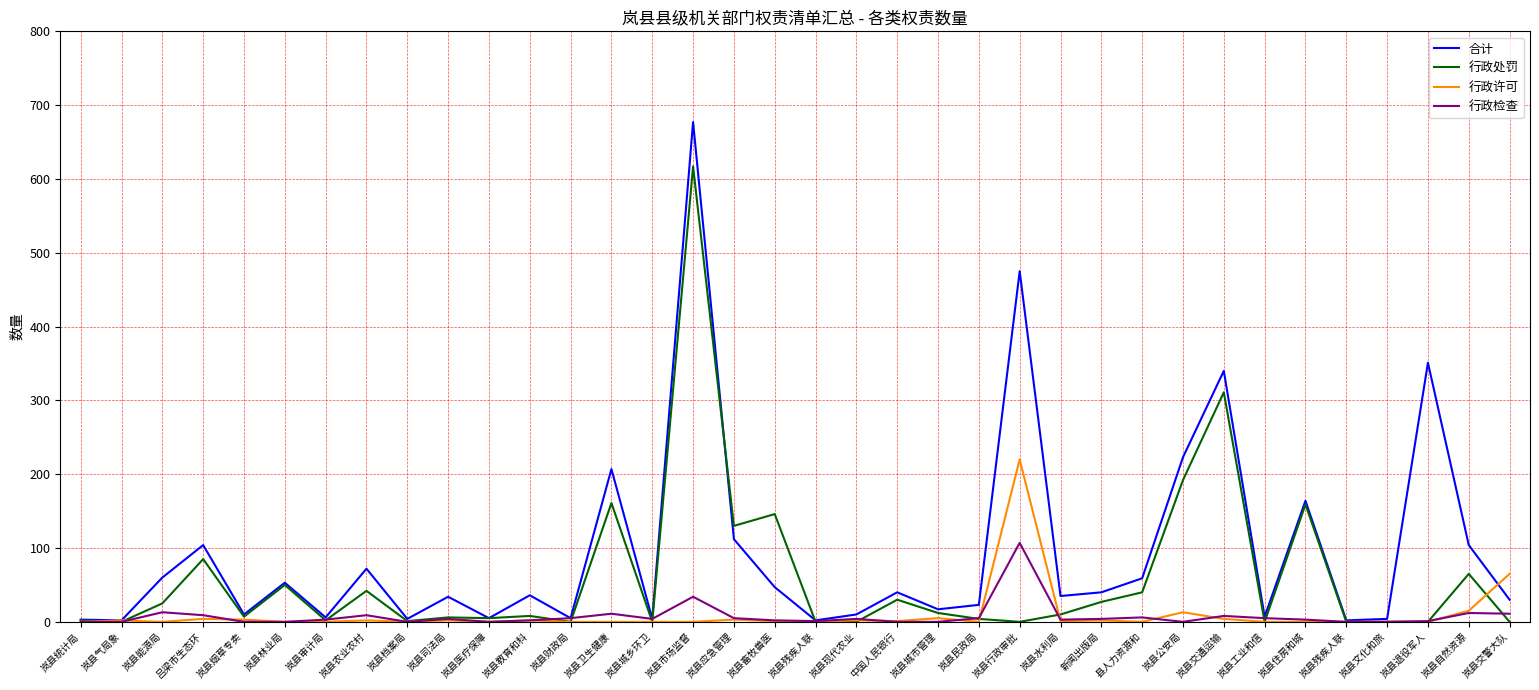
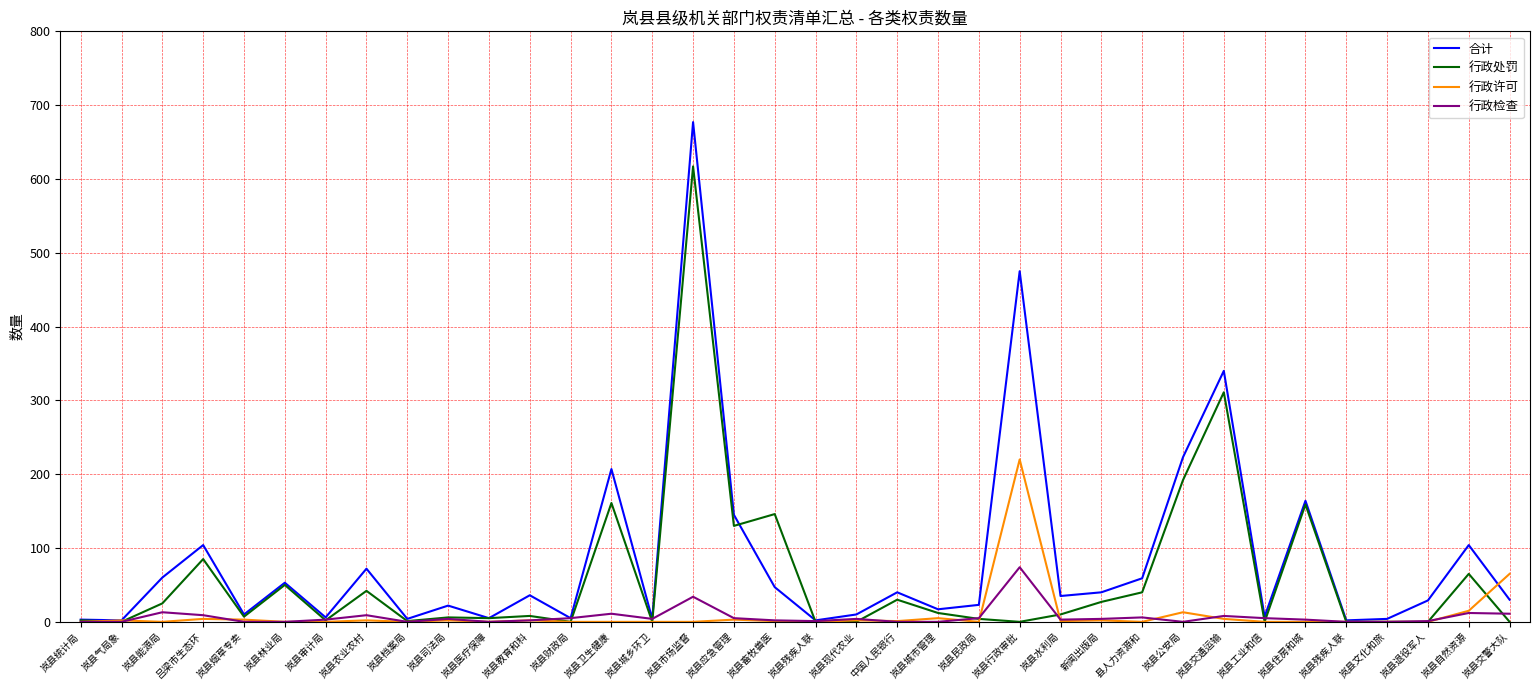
  {
    "合计": {
      "岚县能源局": 60,
      "吕梁市生态环": 100,
      "岚县农业农村": 70,
-     "岚县司法局": 30,
+     "岚县司法局": 20,
      "岚县教育和科": 40,
      "岚县卫生健康": 210,
      "岚县市场监督": 680,
-     "岚县应急管理": 110,
+     "岚县应急管理": 150,
      "岚县畜牧兽医": 50,
      "岚县现代农业": 10,
      "中国人民银行": 40,
      "岚县城市管理": 20,
      "岚县民政局": 20,
      "岚县行政审批": 480,
      "岚县水利局": 40,
      "新闻出版局": 40,
      "县人力资源和": 60,
      "岚县公安局": 220,
      "岚县交通运输": 340,
      "岚县住房和城": 160,
      "岚县文化和旅": 0,
-     "岚县退役军人": 350,
+     "岚县退役军人": 30,
      "岚县自然资源": 100,
      "岚县交警大队": 30
    },
    "行政处罚": {
      "岚县能源局": 30,
      "吕梁市生态环": 90,
      "岚县农业农村": 40,
      "岚县教育和科": 10,
      "岚县卫生健康": 160,
      "岚县市场监督": 620,
      "岚县应急管理": 130,
      "岚县畜牧兽医": 150,
      "中国人民银行": 30,
      "岚县城市管理": 10,
      "岚县行政审批": 0,
      "岚县水利局": 10,
      "新闻出版局": 30,
      "县人力资源和": 40,
      "岚县公安局": 190,
      "岚县交通运输": 310,
      "岚县住房和城": 160,
      "岚县自然资源": 70,
      "岚县交警大队": 0
    },
    "行政许可": {
      "岚县能源局": 0,
      "吕梁市生态环": 0,
      "岚县农业农村": 0,
      "岚县卫生健康": 0,
      "岚县市场监督": 0,
      "岚县城市管理": 10,
      "岚县民政局": 0,
      "岚县行政审批": 220,
      "县人力资源和": 0,
      "岚县公安局": 10,
      "岚县交通运输": 0,
      "岚县交警大队": 70
    },
    "行政检查": {
      "岚县能源局": 10,
      "吕梁市生态环": 10,
      "岚县农业农村": 10,
      "岚县卫生健康": 10,
      "岚县市场监督": 30,
      "岚县城市管理": 0,
-     "岚县行政审批": 110,
+     "岚县行政审批": 70,
      "县人力资源和": 10,
      "岚县公安局": 0,
      "岚县交通运输": 10,
      "岚县交警大队": 10
    }
  }
